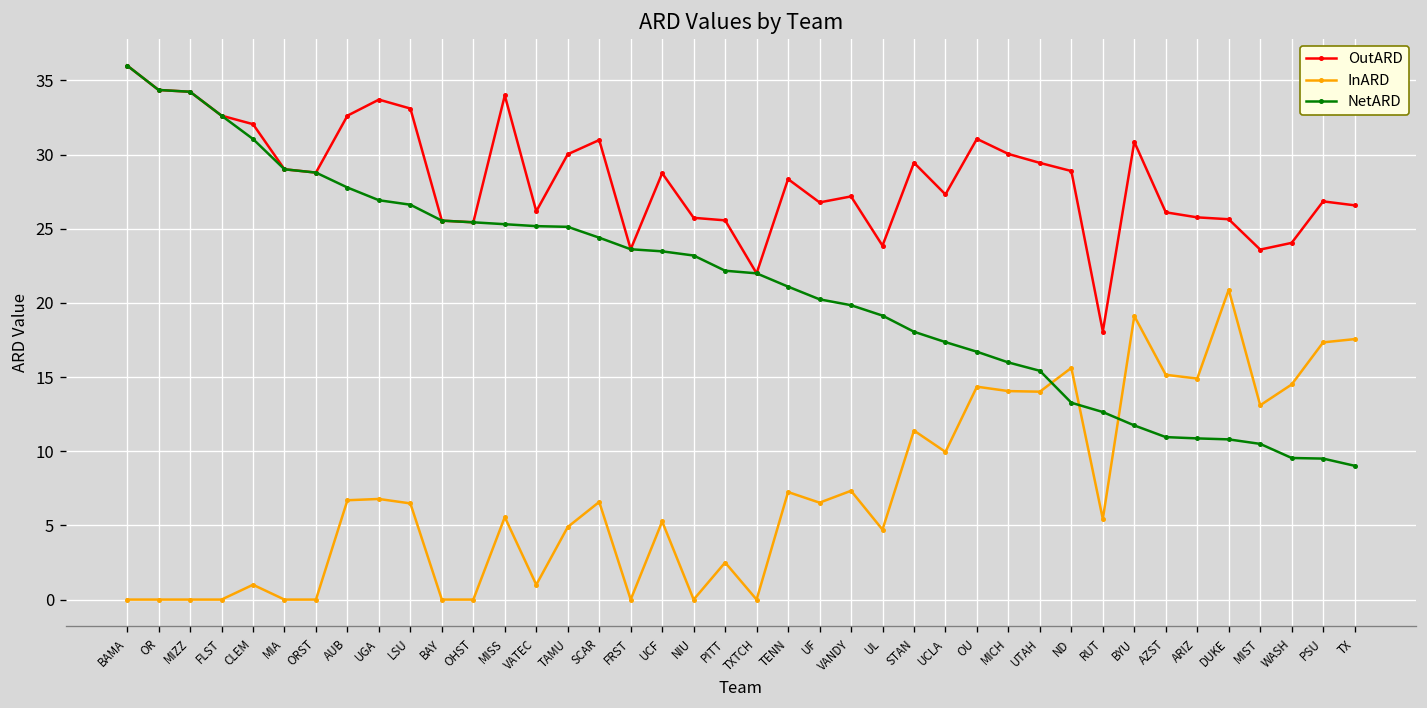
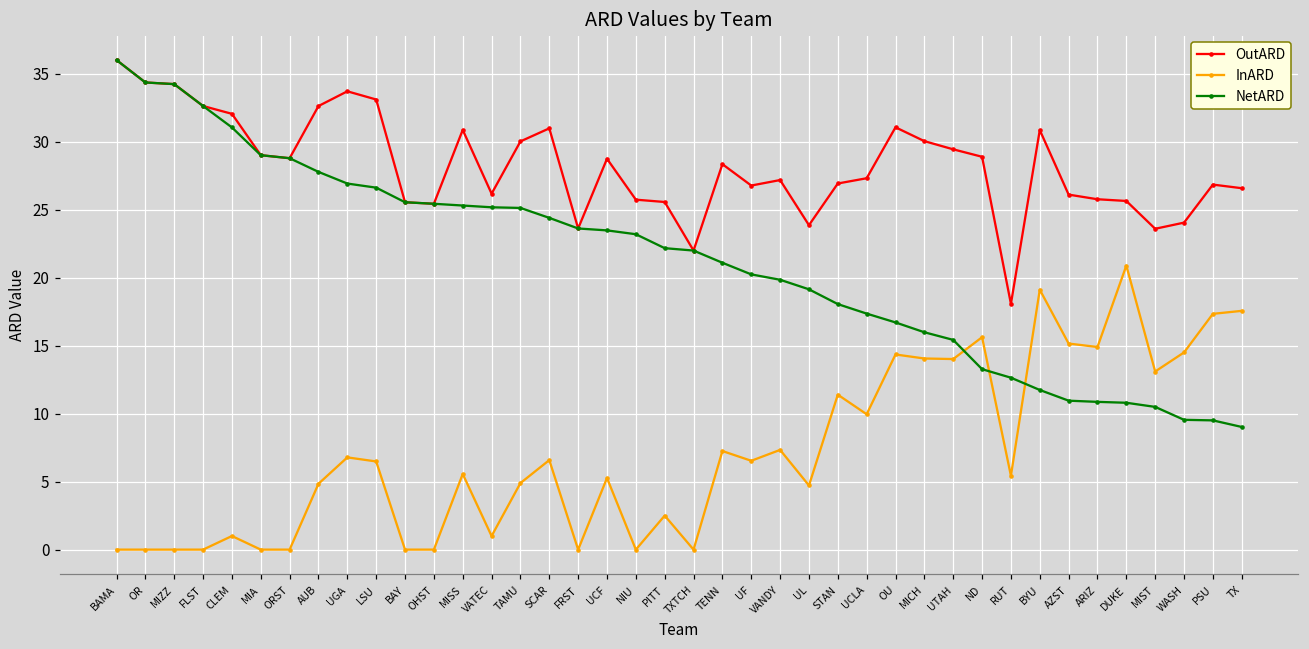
  {
    "OutARD": {
      "CLEM": 32.0,
      "AUB": 32.6,
      "UGA": 33.7,
      "LSU": 33.1,
-     "MISS": 34.0,
+     "MISS": 30.9,
      "VATEC": 26.2,
      "TAMU": 30.0,
      "SCAR": 31.0,
      "UCF": 28.7,
      "NIU": 25.7,
      "PITT": 25.6,
      "TENN": 28.3,
      "UF": 26.8,
      "VANDY": 27.2,
      "UL": 23.9,
-     "STAN": 29.4,
+     "STAN": 26.9,
      "UCLA": 27.3,
      "OU": 31.1,
      "MICH": 30.0,
      "UTAH": 29.4,
      "ND": 28.9,
      "RUT": 18.1,
      "BYU": 30.9,
      "AZST": 26.1,
      "ARIZ": 25.8,
      "DUKE": 25.6,
      "MIST": 23.6,
      "WASH": 24.0,
      "PSU": 26.8,
      "TX": 26.6
    },
    "InARD": {
      "BAMA": 0.0,
      "OR": 0.0,
      "MIZZ": 0.0,
      "FLST": 0.0,
      "CLEM": 1.0,
      "MIA": 0.0,
      "ORST": 0.0,
-     "AUB": 6.7,
+     "AUB": 4.8,
      "UGA": 6.8,
      "LSU": 6.5,
      "BAY": 0.0,
      "OHST": 0.0,
      "MISS": 5.6,
      "VATEC": 1.0,
      "TAMU": 4.9,
      "SCAR": 6.6,
      "FRST": 0.0,
      "UCF": 5.3,
      "NIU": 0.0,
      "PITT": 2.5,
      "TXTCH": 0.0,
      "TENN": 7.3,
      "UF": 6.5,
      "VANDY": 7.3,
      "UL": 4.7,
      "STAN": 11.4,
      "UCLA": 10.0,
      "OU": 14.4,
      "MICH": 14.1,
      "UTAH": 14.0,
      "ND": 15.6,
      "RUT": 5.4,
      "BYU": 19.1,
      "AZST": 15.2,
      "ARIZ": 14.9,
      "DUKE": 20.9,
      "MIST": 13.1,
      "WASH": 14.5,
      "PSU": 17.3,
      "TX": 17.6
    },
    "NetARD": {
      "CLEM": 31.0,
      "AUB": 27.8,
      "UGA": 26.9,
      "LSU": 26.6,
      "MISS": 25.3,
      "VATEC": 25.2,
      "TAMU": 25.1,
      "SCAR": 24.4,
      "UCF": 23.5,
      "NIU": 23.2,
      "PITT": 22.2,
      "TENN": 21.1,
      "UF": 20.2,
      "VANDY": 19.8,
      "UL": 19.1,
      "STAN": 18.1,
      "UCLA": 17.4,
      "OU": 16.7,
      "MICH": 16.0,
      "UTAH": 15.4,
      "ND": 13.3,
      "RUT": 12.6,
      "BYU": 11.7,
      "AZST": 11.0,
      "ARIZ": 10.9,
      "DUKE": 10.8,
      "MIST": 10.5,
      "WASH": 9.5,
      "PSU": 9.5,
      "TX": 9.0
    }
  }
